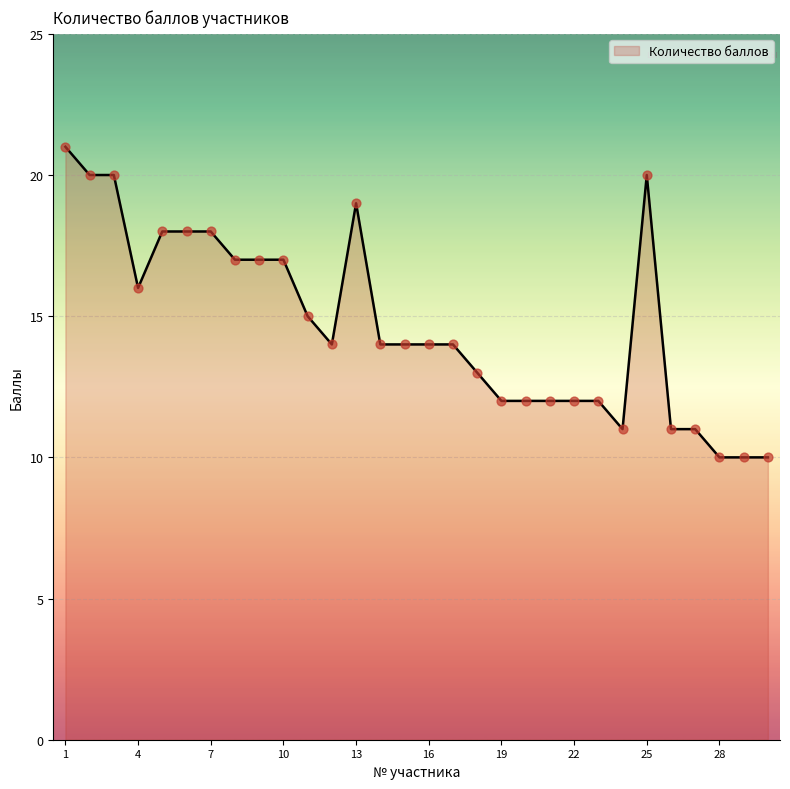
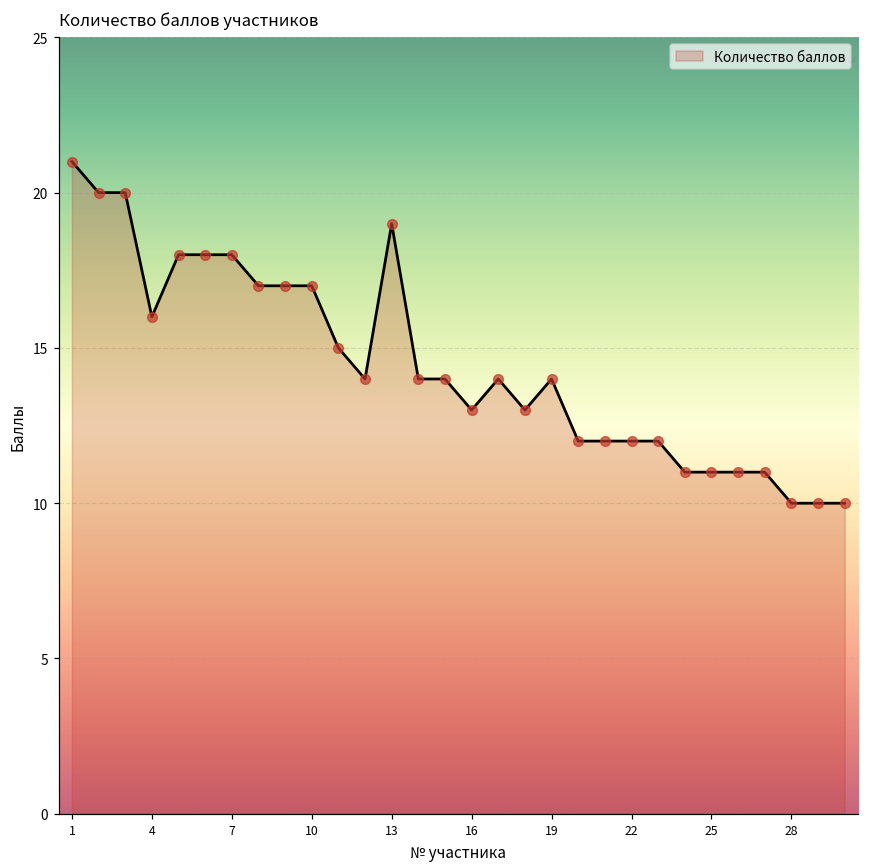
  {
    "1": 21,
    "4": 16,
    "7": 18,
    "10": 17,
    "13": 19,
-   "16": 14,
-   "19": 12,
+   "16": 13,
+   "19": 14,
    "22": 12,
-   "25": 20,
+   "25": 11,
    "28": 10
  }
